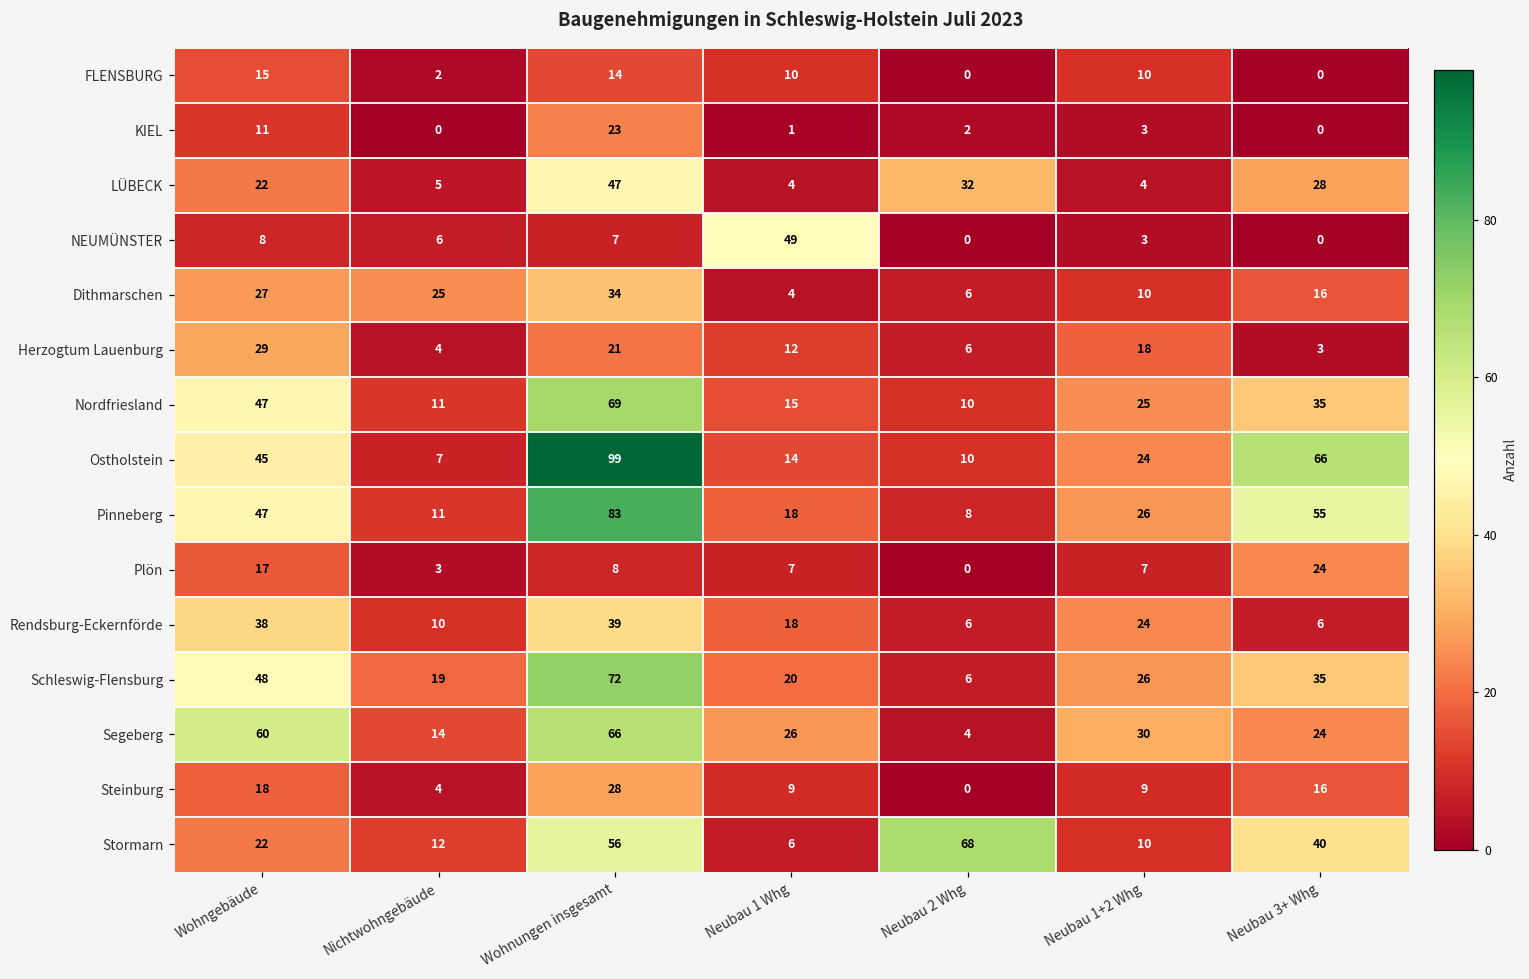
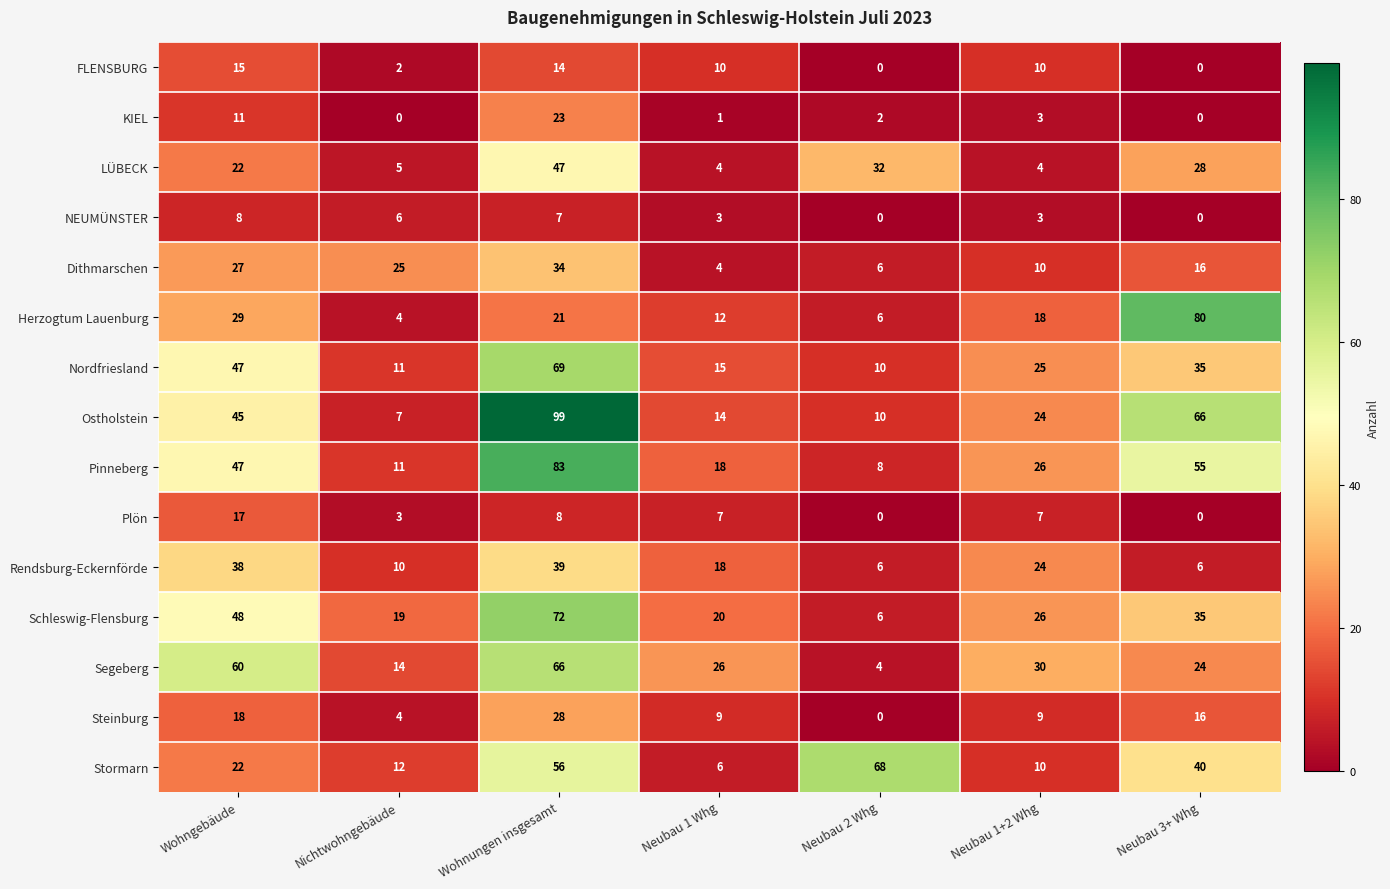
  {
    "FLENSBURG": {
      "Wohngebäude": 15,
      "Nichtwohngebäude": 2,
      "Wohnungen insgesamt": 14,
      "Neubau 1 Whg": 10,
      "Neubau 2 Whg": 0,
      "Neubau 1+2 Whg": 10,
      "Neubau 3+ Whg": 0
    },
    "KIEL": {
      "Wohngebäude": 11,
      "Nichtwohngebäude": 0,
      "Wohnungen insgesamt": 23,
      "Neubau 1 Whg": 1,
      "Neubau 2 Whg": 2,
      "Neubau 1+2 Whg": 3,
      "Neubau 3+ Whg": 0
    },
    "LÜBECK": {
      "Wohngebäude": 22,
      "Nichtwohngebäude": 5,
      "Wohnungen insgesamt": 47,
      "Neubau 1 Whg": 4,
      "Neubau 2 Whg": 32,
      "Neubau 1+2 Whg": 4,
      "Neubau 3+ Whg": 28
    },
    "NEUMÜNSTER": {
      "Wohngebäude": 8,
      "Nichtwohngebäude": 6,
      "Wohnungen insgesamt": 7,
-     "Neubau 1 Whg": 49,
+     "Neubau 1 Whg": 3,
      "Neubau 2 Whg": 0,
      "Neubau 1+2 Whg": 3,
      "Neubau 3+ Whg": 0
    },
    "Dithmarschen": {
      "Wohngebäude": 27,
      "Nichtwohngebäude": 25,
      "Wohnungen insgesamt": 34,
      "Neubau 1 Whg": 4,
      "Neubau 2 Whg": 6,
      "Neubau 1+2 Whg": 10,
      "Neubau 3+ Whg": 16
    },
    "Herzogtum Lauenburg": {
      "Wohngebäude": 29,
      "Nichtwohngebäude": 4,
      "Wohnungen insgesamt": 21,
      "Neubau 1 Whg": 12,
      "Neubau 2 Whg": 6,
      "Neubau 1+2 Whg": 18,
-     "Neubau 3+ Whg": 3
+     "Neubau 3+ Whg": 80
    },
    "Nordfriesland": {
      "Wohngebäude": 47,
      "Nichtwohngebäude": 11,
      "Wohnungen insgesamt": 69,
      "Neubau 1 Whg": 15,
      "Neubau 2 Whg": 10,
      "Neubau 1+2 Whg": 25,
      "Neubau 3+ Whg": 35
    },
    "Ostholstein": {
      "Wohngebäude": 45,
      "Nichtwohngebäude": 7,
      "Wohnungen insgesamt": 99,
      "Neubau 1 Whg": 14,
      "Neubau 2 Whg": 10,
      "Neubau 1+2 Whg": 24,
      "Neubau 3+ Whg": 66
    },
    "Pinneberg": {
      "Wohngebäude": 47,
      "Nichtwohngebäude": 11,
      "Wohnungen insgesamt": 83,
      "Neubau 1 Whg": 18,
      "Neubau 2 Whg": 8,
      "Neubau 1+2 Whg": 26,
      "Neubau 3+ Whg": 55
    },
    "Plön": {
      "Wohngebäude": 17,
      "Nichtwohngebäude": 3,
      "Wohnungen insgesamt": 8,
      "Neubau 1 Whg": 7,
      "Neubau 2 Whg": 0,
      "Neubau 1+2 Whg": 7,
-     "Neubau 3+ Whg": 24
+     "Neubau 3+ Whg": 0
    },
    "Rendsburg-Eckernförde": {
      "Wohngebäude": 38,
      "Nichtwohngebäude": 10,
      "Wohnungen insgesamt": 39,
      "Neubau 1 Whg": 18,
      "Neubau 2 Whg": 6,
      "Neubau 1+2 Whg": 24,
      "Neubau 3+ Whg": 6
    },
    "Schleswig-Flensburg": {
      "Wohngebäude": 48,
      "Nichtwohngebäude": 19,
      "Wohnungen insgesamt": 72,
      "Neubau 1 Whg": 20,
      "Neubau 2 Whg": 6,
      "Neubau 1+2 Whg": 26,
      "Neubau 3+ Whg": 35
    },
    "Segeberg": {
      "Wohngebäude": 60,
      "Nichtwohngebäude": 14,
      "Wohnungen insgesamt": 66,
      "Neubau 1 Whg": 26,
      "Neubau 2 Whg": 4,
      "Neubau 1+2 Whg": 30,
      "Neubau 3+ Whg": 24
    },
    "Steinburg": {
      "Wohngebäude": 18,
      "Nichtwohngebäude": 4,
      "Wohnungen insgesamt": 28,
      "Neubau 1 Whg": 9,
      "Neubau 2 Whg": 0,
      "Neubau 1+2 Whg": 9,
      "Neubau 3+ Whg": 16
    },
    "Stormarn": {
      "Wohngebäude": 22,
      "Nichtwohngebäude": 12,
      "Wohnungen insgesamt": 56,
      "Neubau 1 Whg": 6,
      "Neubau 2 Whg": 68,
      "Neubau 1+2 Whg": 10,
      "Neubau 3+ Whg": 40
    }
  }
